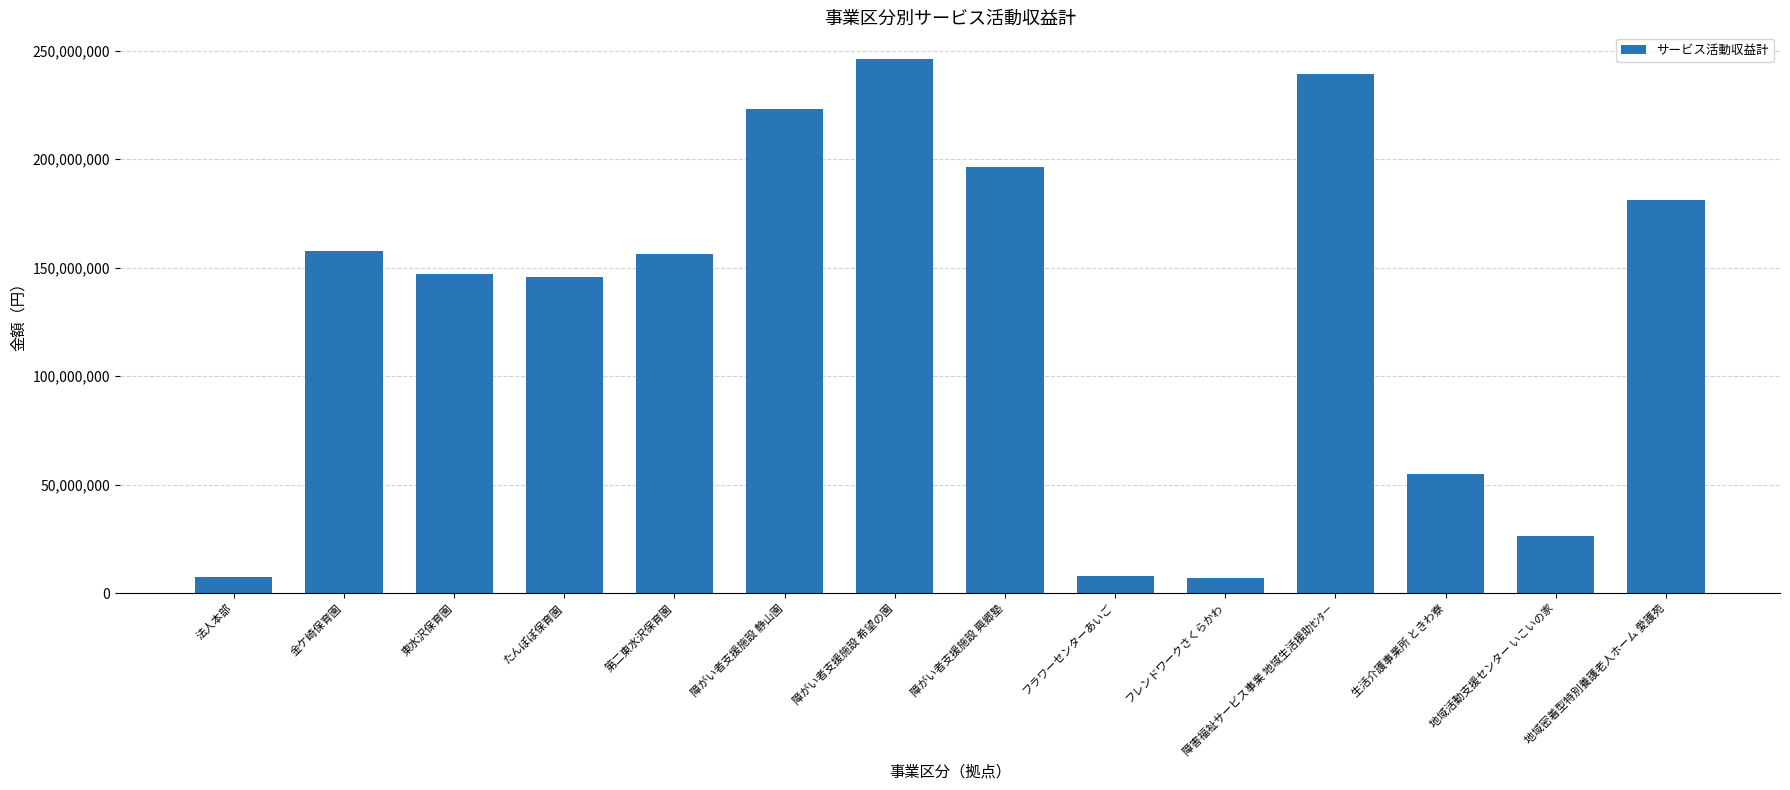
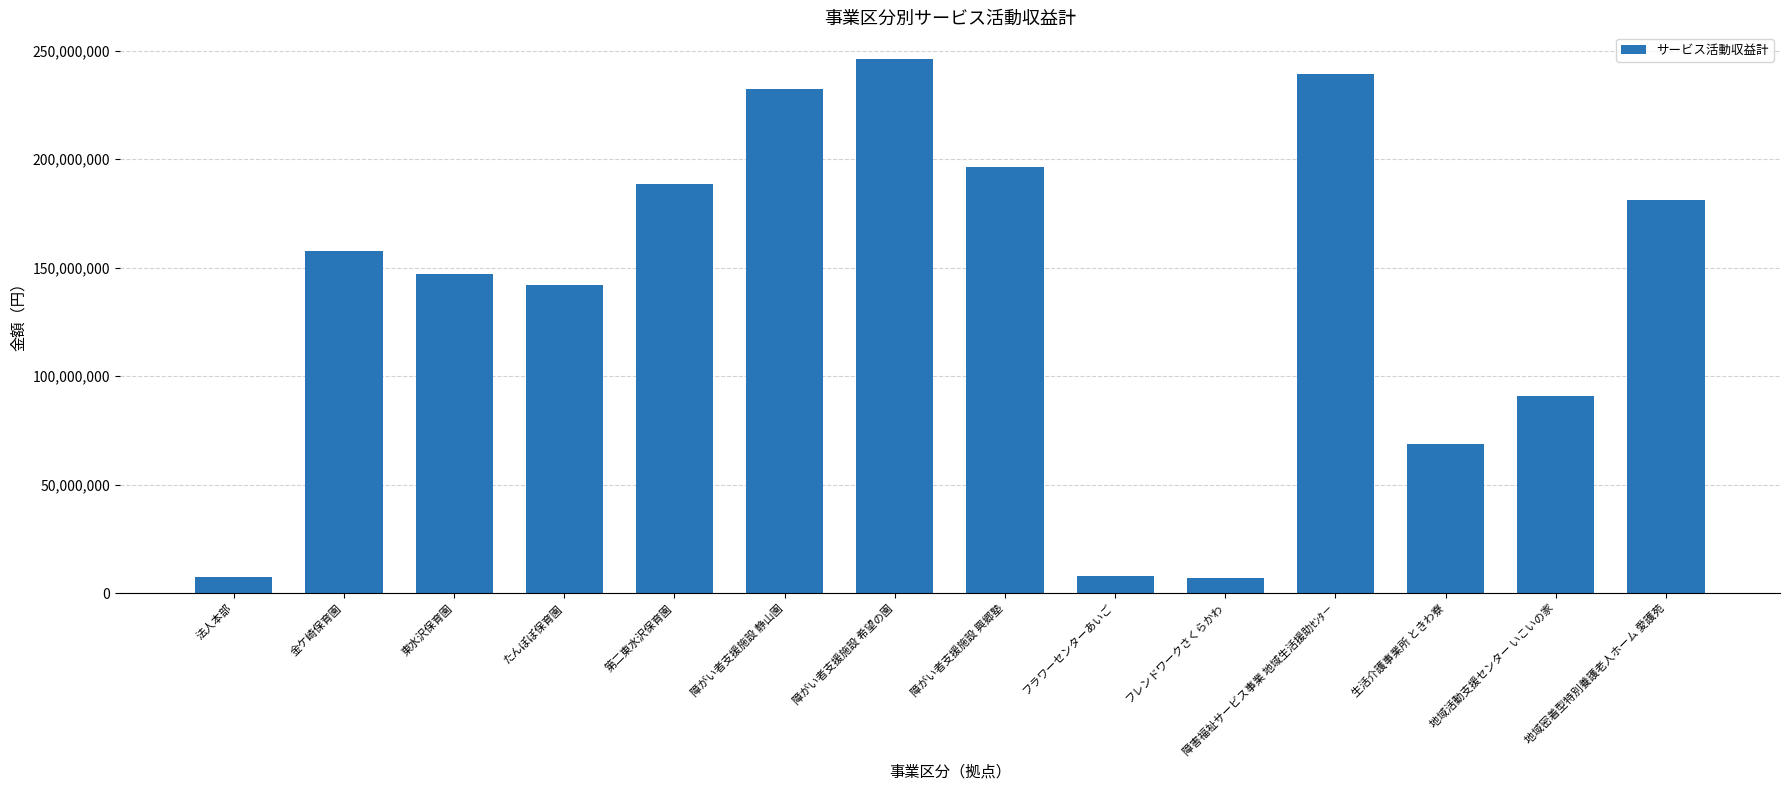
  {
    "法人本部": "7,000,000",
    "金ケ崎保育園": "158,000,000",
    "東水沢保育園": "147,000,000",
-   "たんぽぽ保育園": "146,000,000",
-   "第二東水沢保育園": "156,000,000",
-   "障がい者支援施設 静山園": "223,000,000",
+   "たんぽぽ保育園": "142,000,000",
+   "第二東水沢保育園": "188,000,000",
+   "障がい者支援施設 静山園": "232,000,000",
    "障がい者支援施設 希望の園": "246,000,000",
    "障がい者支援施設 興郷塾": "196,000,000",
    "フラワーセンターあいご": "8,000,000",
    "フレンドワークさくらかわ": "7,000,000",
    "障害福祉サービス事業 地域生活援助ｾﾝﾀ－": "239,000,000",
-   "生活介護事業所 ときわ寮": "55,000,000",
-   "地域活動支援センター いこいの家": "26,000,000",
+   "生活介護事業所 ときわ寮": "69,000,000",
+   "地域活動支援センター いこいの家": "91,000,000",
    "地域密着型特別養護老人ホーム 愛護苑": "181,000,000"
  }
